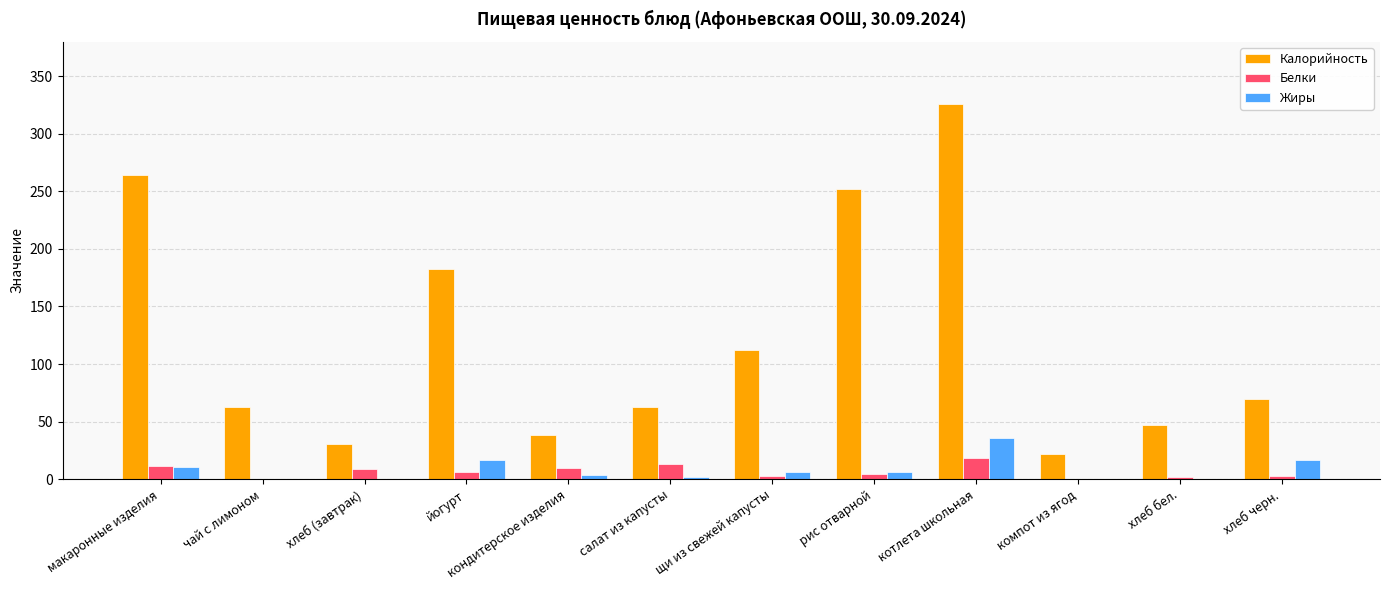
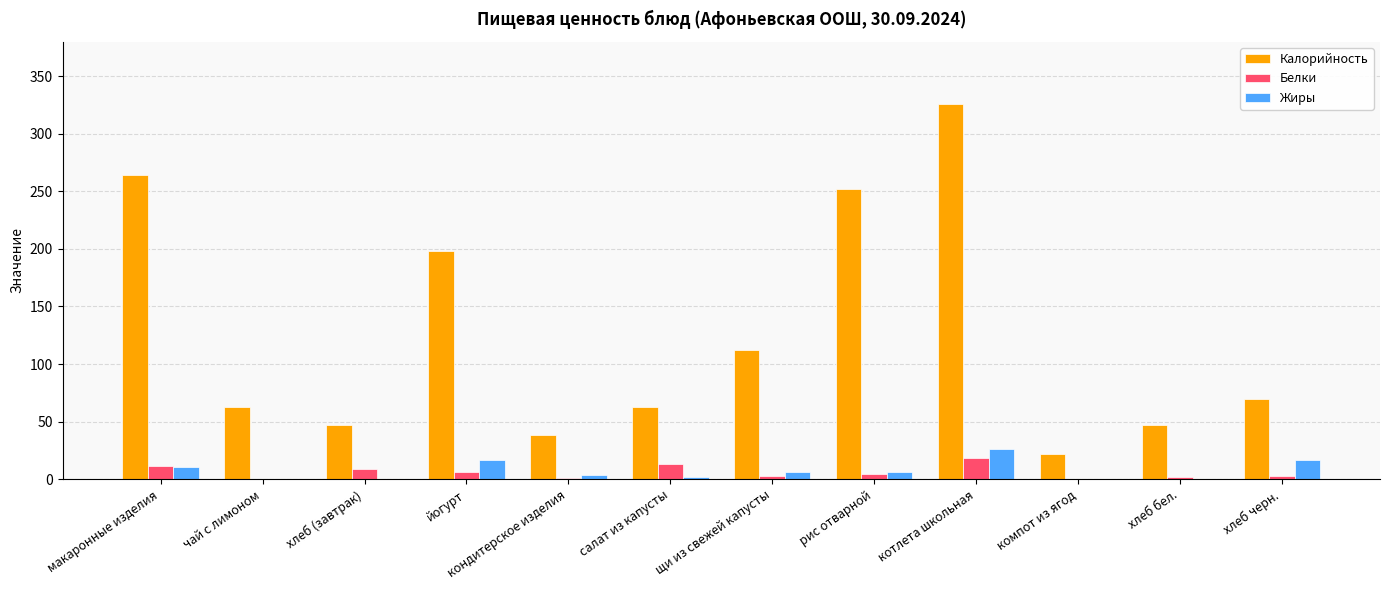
  {
    "Калорийность": {
      "макаронные изделия": 264,
      "чай с лимоном": 62,
-     "хлеб (завтрак)": 30,
-     "йогурт": 183,
+     "хлеб (завтрак)": 47,
+     "йогурт": 198,
      "кондитерское изделия": 38,
      "салат из капусты": 63,
      "щи из свежей капусты": 112,
      "рис отварной": 252,
      "котлета школьная": 326,
      "компот из ягод": 22,
      "хлеб бел.": 47,
      "хлеб черн.": 70
    },
    "Белки": {
      "макаронные изделия": 11,
      "хлеб (завтрак)": 9,
      "йогурт": 6,
-     "кондитерское изделия": 10,
+     "кондитерское изделия": 1,
      "салат из капусты": 13,
      "щи из свежей капусты": 2,
      "рис отварной": 4,
      "котлета школьная": 19,
      "хлеб черн.": 3
    },
    "Жиры": {
      "макаронные изделия": 10,
      "йогурт": 16,
      "кондитерское изделия": 4,
      "салат из капусты": 2,
      "щи из свежей капусты": 6,
      "рис отварной": 6,
-     "котлета школьная": 36,
+     "котлета школьная": 26,
      "хлеб черн.": 17
    }
  }
